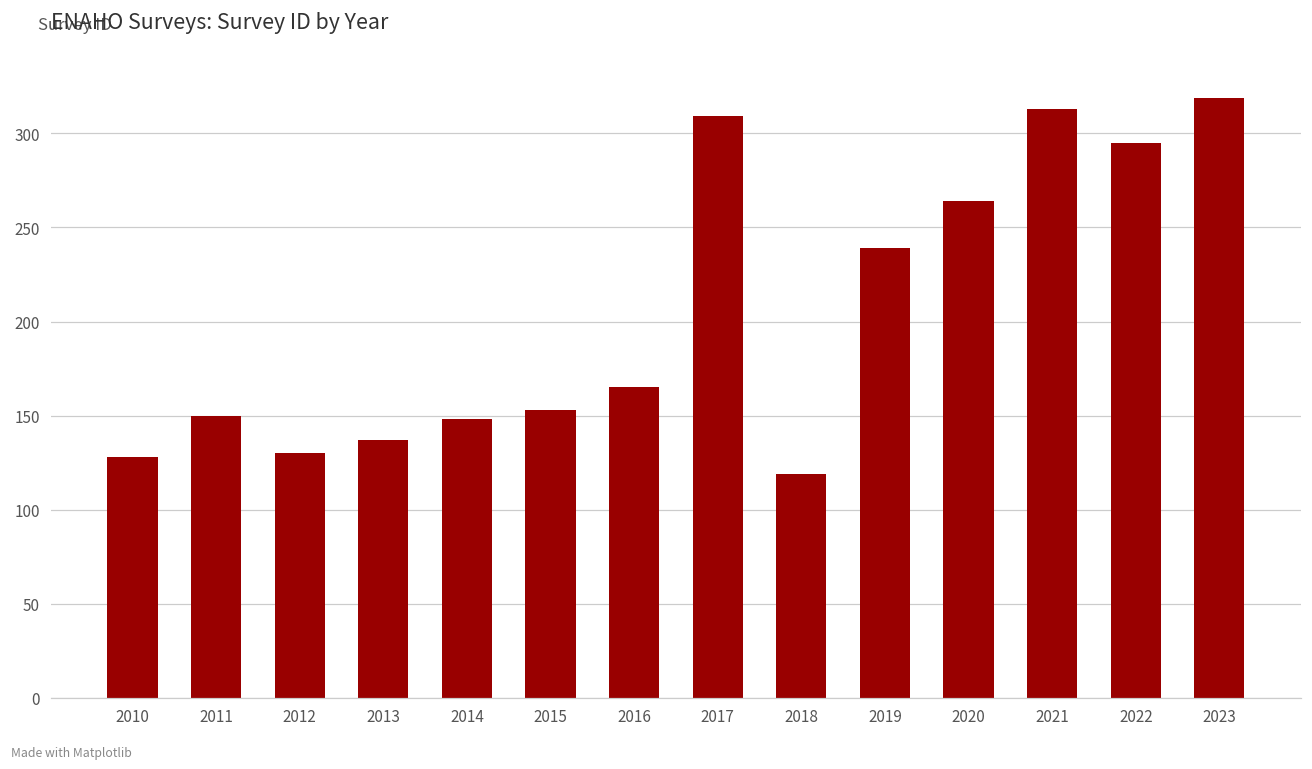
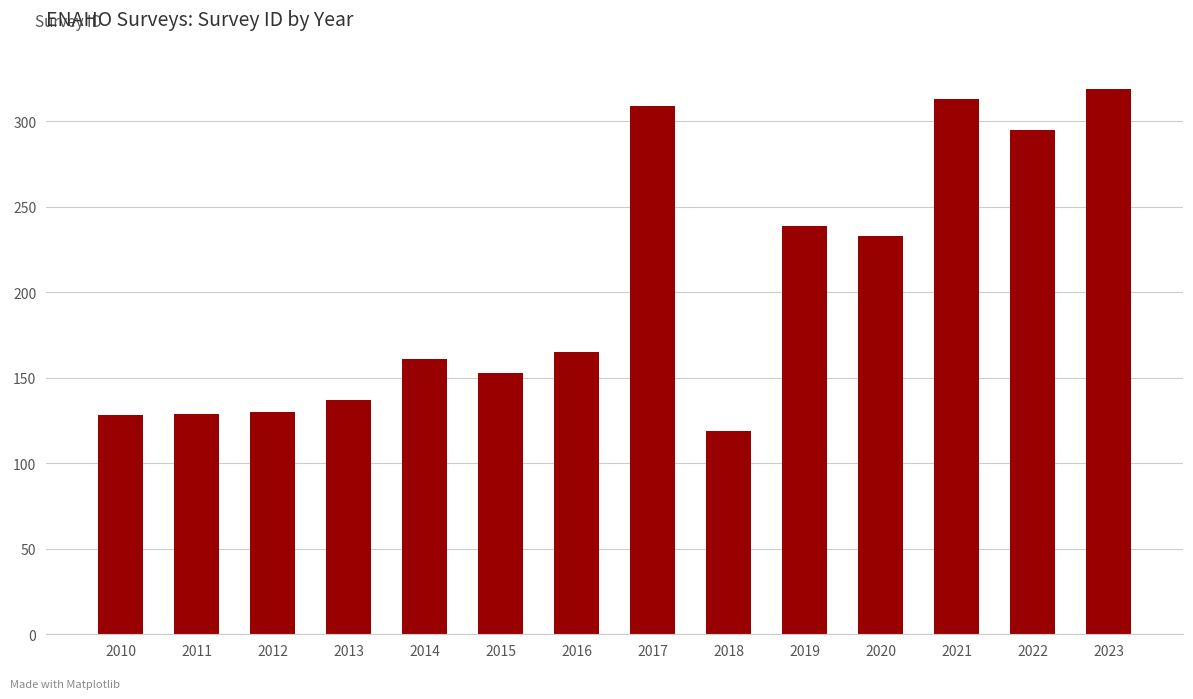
  {
    "2010": 128,
-   "2011": 150,
+   "2011": 129,
    "2012": 130,
    "2013": 137,
-   "2014": 148,
+   "2014": 161,
    "2015": 153,
    "2016": 165,
    "2017": 309,
    "2018": 119,
    "2019": 239,
-   "2020": 264,
+   "2020": 233,
    "2021": 313,
    "2022": 295,
    "2023": 319
  }
